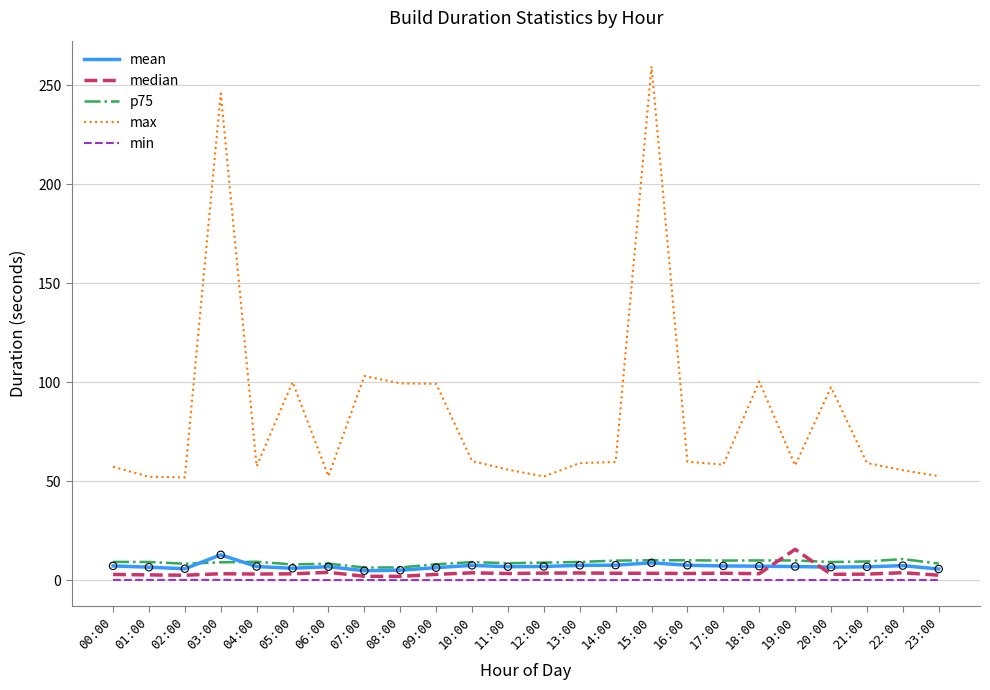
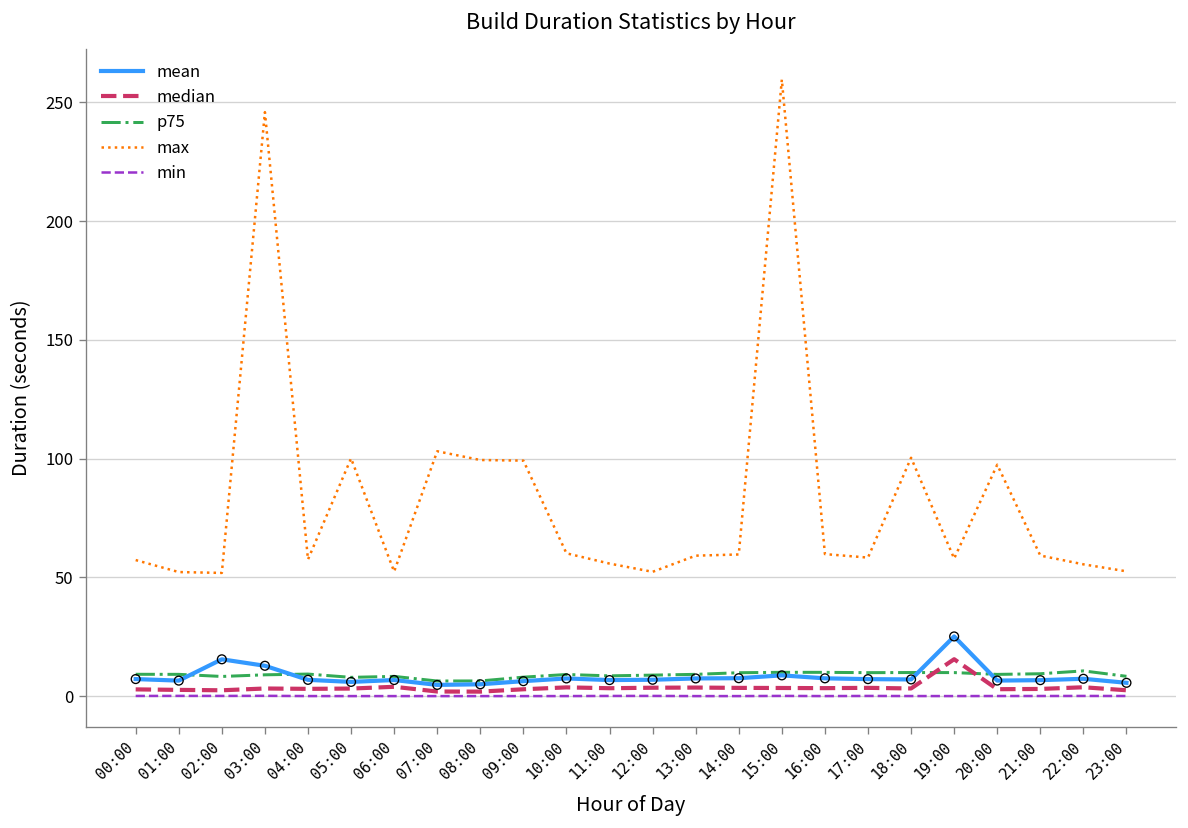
  {
    "mean": {
      "00:00": 7,
      "01:00": 7,
-     "02:00": 6,
+     "02:00": 16,
      "03:00": 13,
      "04:00": 7,
      "05:00": 6,
      "06:00": 7,
      "07:00": 5,
      "08:00": 5,
      "09:00": 6,
      "10:00": 7,
      "11:00": 7,
      "12:00": 7,
      "13:00": 7,
      "14:00": 8,
      "16:00": 8,
      "17:00": 7,
      "18:00": 7,
-     "19:00": 7,
+     "19:00": 25,
      "20:00": 7,
      "21:00": 7,
      "22:00": 7,
      "23:00": 6
    },
    "median": {
      "00:00": 3,
      "01:00": 3,
      "02:00": 2,
      "03:00": 3,
      "04:00": 3,
      "05:00": 3,
      "06:00": 4,
      "07:00": 2,
      "08:00": 2,
      "09:00": 3,
      "10:00": 4,
      "11:00": 3,
      "12:00": 4,
      "13:00": 4,
      "14:00": 3,
      "15:00": 3,
      "16:00": 3,
      "17:00": 3,
      "18:00": 3,
      "19:00": 16,
      "20:00": 3,
      "21:00": 3,
      "22:00": 4,
      "23:00": 2
    },
    "p75": {
      "00:00": 9,
      "01:00": 9,
      "02:00": 8,
      "03:00": 9,
      "04:00": 9,
      "05:00": 8,
      "06:00": 8,
      "07:00": 6,
      "08:00": 6,
      "09:00": 8,
      "10:00": 9,
      "11:00": 9,
      "12:00": 9,
      "13:00": 9,
      "14:00": 10,
      "16:00": 10,
      "17:00": 10,
      "18:00": 10,
      "19:00": 10,
      "20:00": 9,
      "21:00": 9,
      "22:00": 11,
      "23:00": 8
    },
    "max": {
      "00:00": 57,
      "01:00": 52,
      "02:00": 52,
      "03:00": 246,
      "04:00": 58,
      "05:00": 100,
      "06:00": 52,
      "07:00": 103,
      "08:00": 99,
      "09:00": 99,
      "10:00": 60,
      "11:00": 56,
      "12:00": 52,
      "13:00": 59,
      "14:00": 60,
      "15:00": 260,
      "16:00": 60,
      "17:00": 58,
      "18:00": 100,
      "19:00": 58,
      "20:00": 97,
      "21:00": 59,
      "22:00": 56,
      "23:00": 53
    },
    "min": {
      "00:00": 0,
      "01:00": 0,
      "02:00": 0,
      "03:00": 0,
      "04:00": 0,
      "05:00": 0,
      "06:00": 0,
      "07:00": 0,
      "08:00": 0,
      "09:00": 0,
      "10:00": 0,
      "11:00": 0,
      "12:00": 0,
      "13:00": 0,
      "14:00": 0,
      "15:00": 0,
      "16:00": 0,
      "17:00": 0,
      "18:00": 0,
      "19:00": 0,
      "20:00": 0,
      "21:00": 0,
      "22:00": 0,
      "23:00": 0
    }
  }
